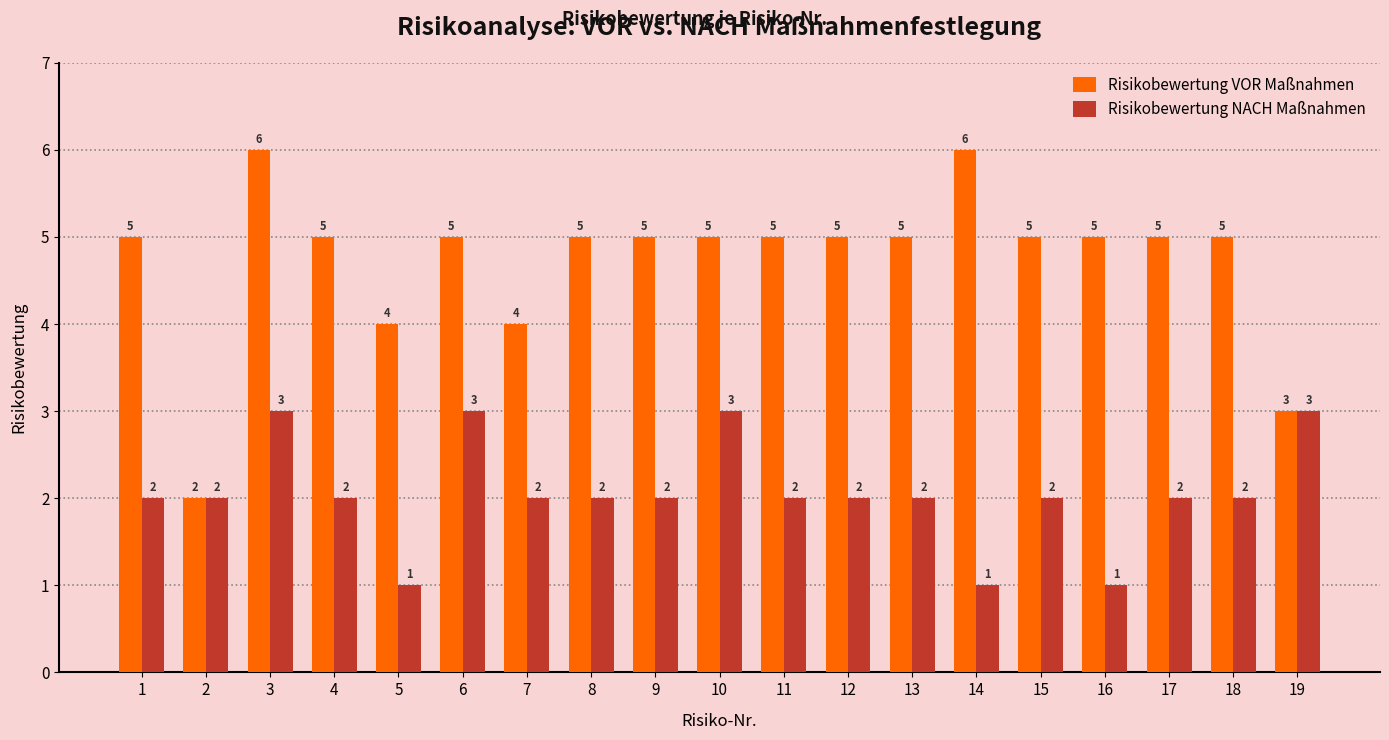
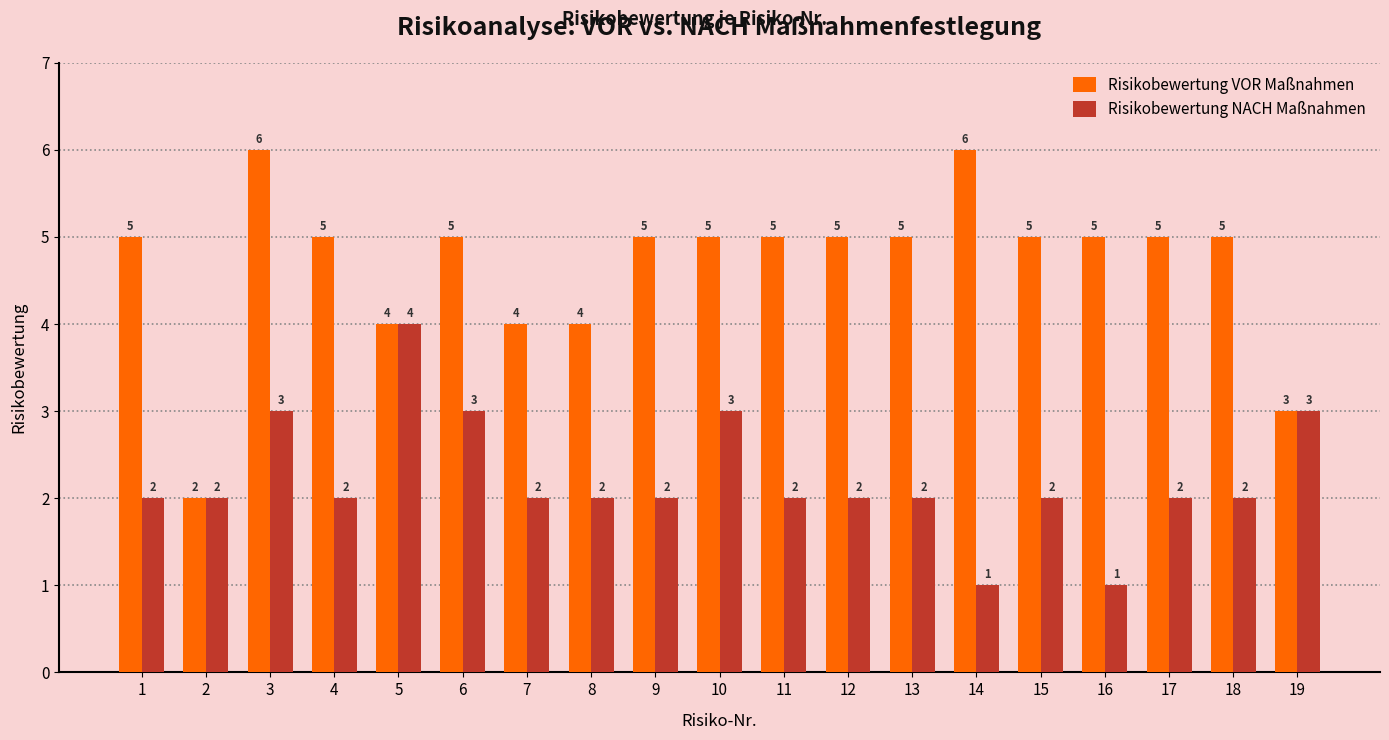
  {
    "Risikobewertung VOR Maßnahmen": {
      "1": 5,
      "2": 2,
      "3": 6,
      "4": 5,
      "5": 4,
      "6": 5,
      "7": 4,
-     "8": 5,
+     "8": 4,
      "9": 5,
      "10": 5,
      "11": 5,
      "12": 5,
      "13": 5,
      "14": 6,
      "15": 5,
      "16": 5,
      "17": 5,
      "18": 5,
      "19": 3
    },
    "Risikobewertung NACH Maßnahmen": {
      "1": 2,
      "2": 2,
      "3": 3,
      "4": 2,
-     "5": 1,
+     "5": 4,
      "6": 3,
      "7": 2,
      "8": 2,
      "9": 2,
      "10": 3,
      "11": 2,
      "12": 2,
      "13": 2,
      "14": 1,
      "15": 2,
      "16": 1,
      "17": 2,
      "18": 2,
      "19": 3
    }
  }
